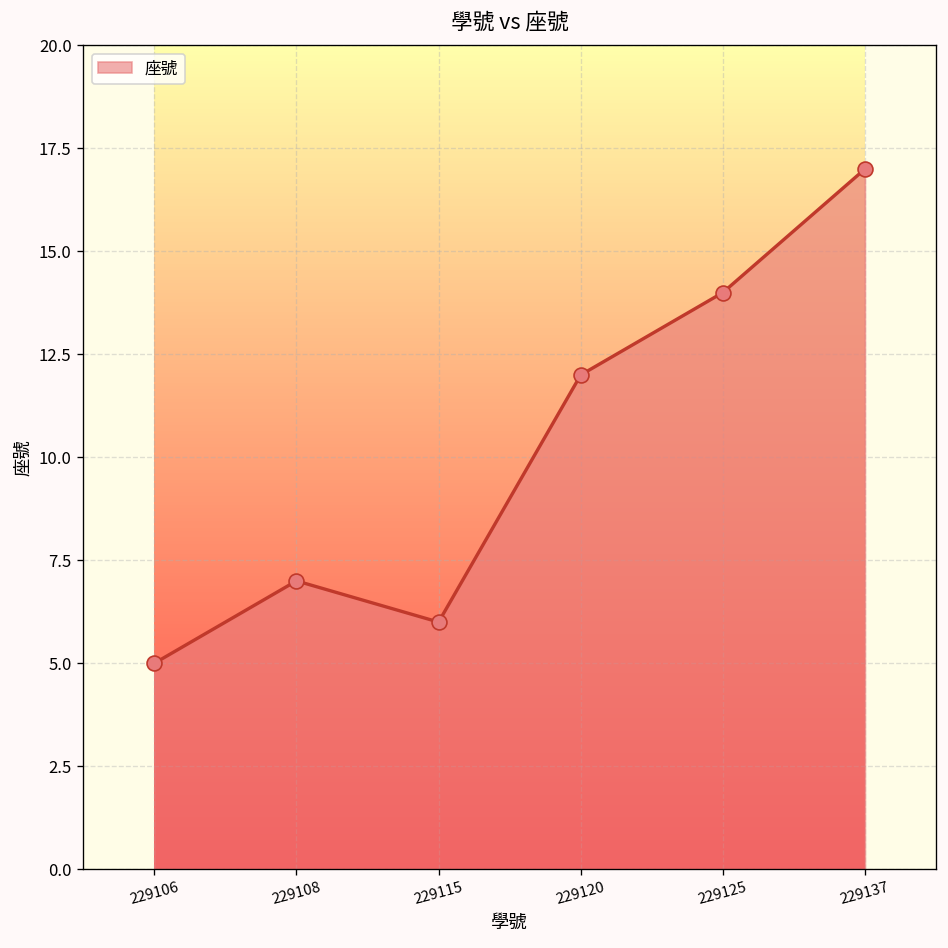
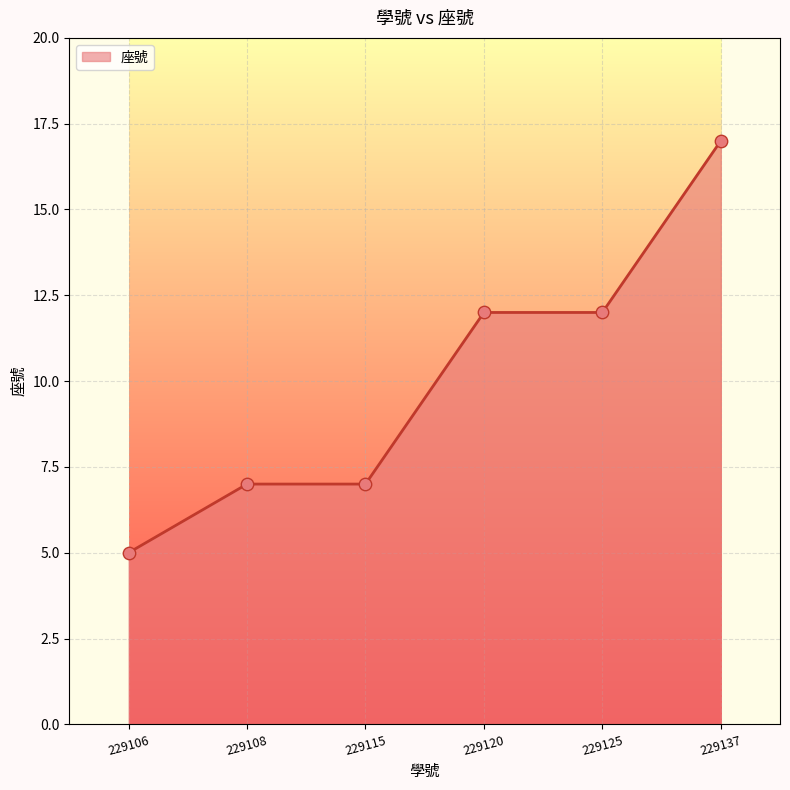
  {
    "229106": 5,
    "229108": 7,
-   "229115": 6,
+   "229115": 7,
    "229120": 12,
-   "229125": 14,
+   "229125": 12,
    "229137": 17
  }
